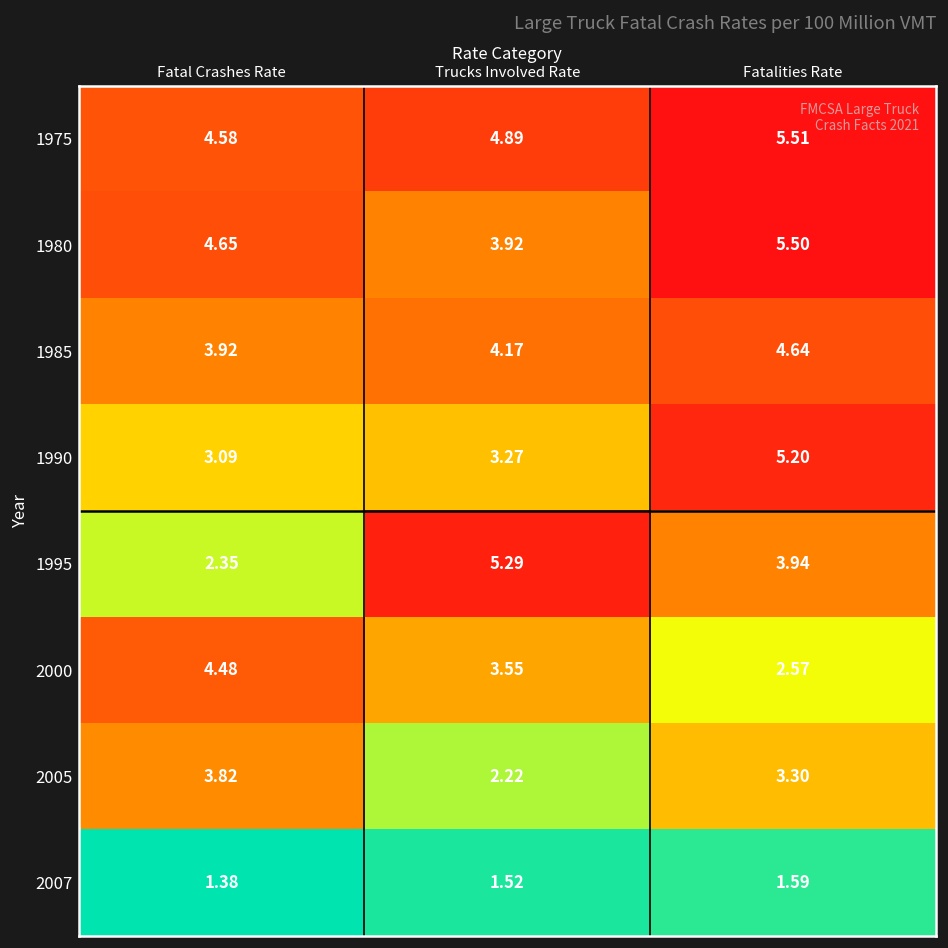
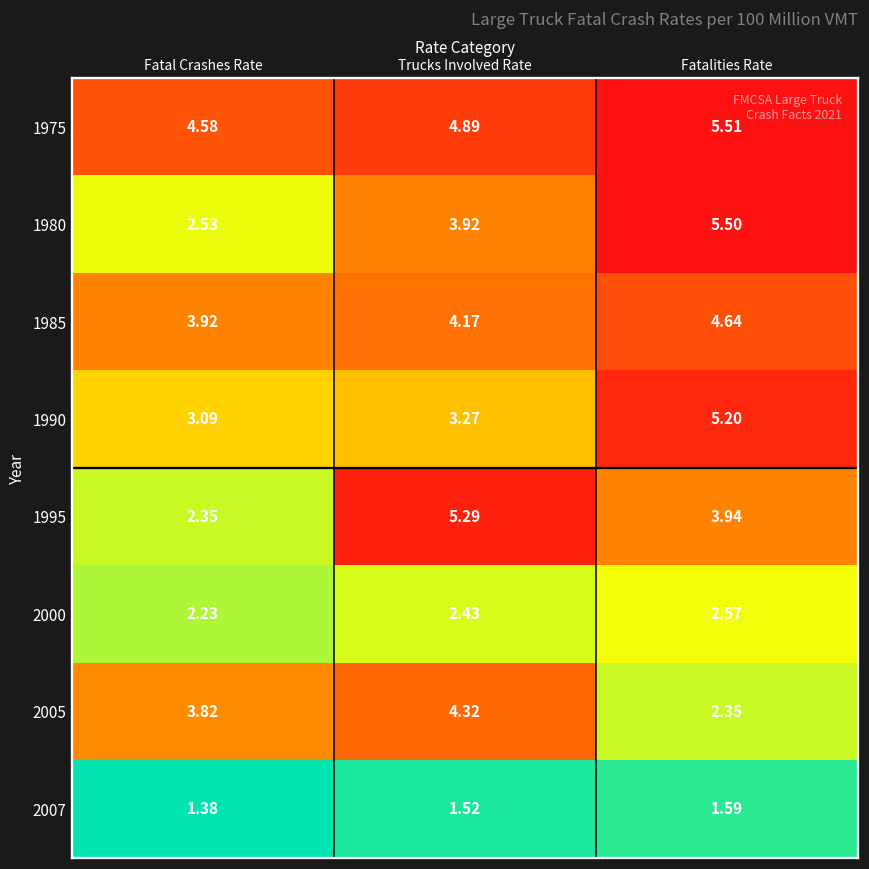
  {
    "1975": {
      "Fatal Crashes Rate": 4.58,
      "Trucks Involved Rate": 4.89
    },
    "1980": {
-     "Fatal Crashes Rate": 4.65,
+     "Fatal Crashes Rate": 2.53,
      "Trucks Involved Rate": 3.92,
      "Fatalities Rate": 5.50
    },
    "1985": {
      "Fatal Crashes Rate": 3.92,
      "Trucks Involved Rate": 4.17,
      "Fatalities Rate": 4.64
    },
    "1990": {
      "Fatal Crashes Rate": 3.09,
      "Trucks Involved Rate": 3.27,
      "Fatalities Rate": 5.20
    },
    "1995": {
      "Fatal Crashes Rate": 2.35,
      "Trucks Involved Rate": 5.29,
      "Fatalities Rate": 3.94
    },
    "2000": {
-     "Fatal Crashes Rate": 4.48,
-     "Trucks Involved Rate": 3.55,
+     "Fatal Crashes Rate": 2.23,
+     "Trucks Involved Rate": 2.43,
      "Fatalities Rate": 2.57
    },
    "2005": {
      "Fatal Crashes Rate": 3.82,
-     "Trucks Involved Rate": 2.22,
-     "Fatalities Rate": 3.30
+     "Trucks Involved Rate": 4.32,
+     "Fatalities Rate": 2.35
    },
    "2007": {
      "Fatal Crashes Rate": 1.38,
      "Trucks Involved Rate": 1.52,
      "Fatalities Rate": 1.59
    }
  }
